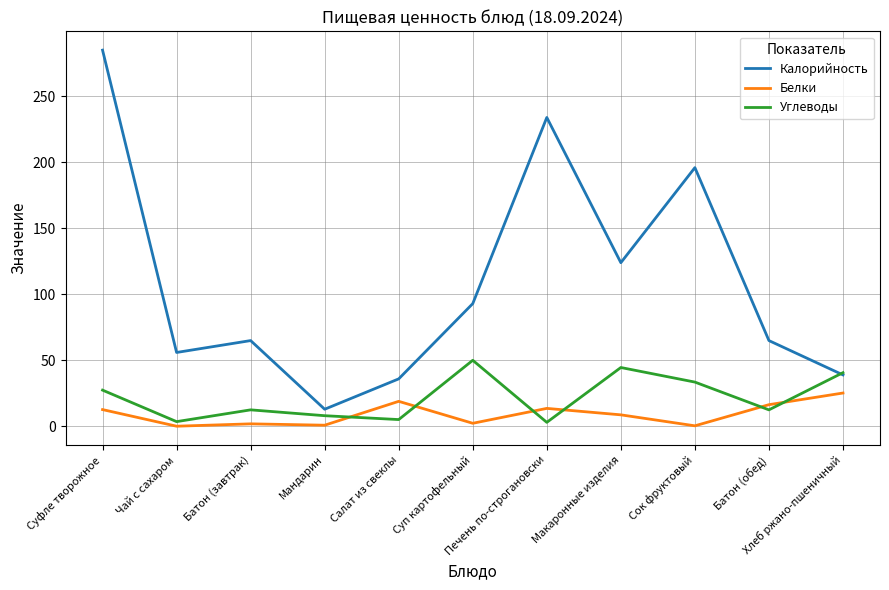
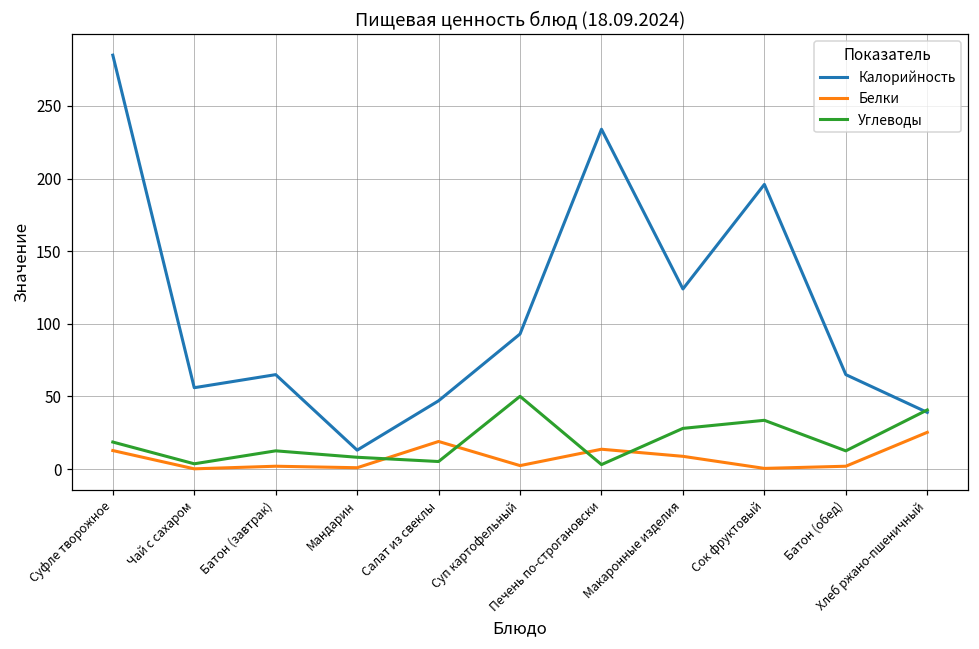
  {
    "Калорийность": {
      "Суфле творожное": 285,
      "Чай с сахаром": 56,
      "Батон (завтрак)": 65,
      "Мандарин": 13,
-     "Салат из свеклы": 36,
+     "Салат из свеклы": 47,
      "Суп картофельный": 93,
      "Печень по-строгановски": 234,
      "Макаронные изделия": 124,
      "Сок фруктовый": 196,
      "Батон (обед)": 65
    },
    "Белки": {
      "Суфле творожное": 13,
      "Чай с сахаром": 0,
      "Батон (завтрак)": 2,
      "Мандарин": 1,
      "Салат из свеклы": 19,
      "Суп картофельный": 2,
      "Печень по-строгановски": 14,
      "Макаронные изделия": 9,
      "Сок фруктовый": 0,
-     "Батон (обед)": 16,
+     "Батон (обед)": 2,
      "Хлеб ржано-пшеничный": 25
    },
    "Углеводы": {
-     "Суфле творожное": 27,
+     "Суфле творожное": 19,
      "Чай с сахаром": 4,
      "Батон (завтрак)": 13,
      "Мандарин": 8,
      "Салат из свеклы": 5,
      "Суп картофельный": 50,
      "Печень по-строгановски": 3,
-     "Макаронные изделия": 45,
+     "Макаронные изделия": 28,
      "Сок фруктовый": 34,
      "Батон (обед)": 13
    }
  }
